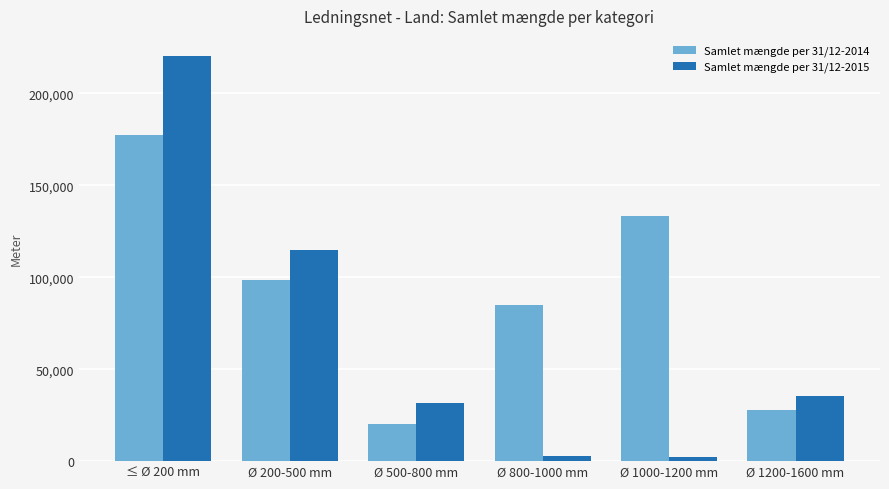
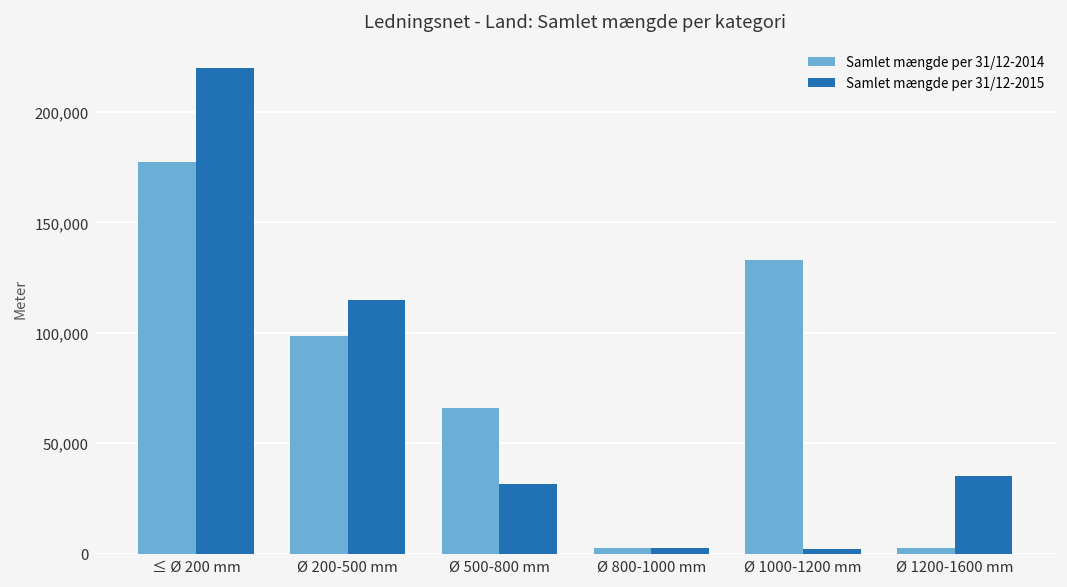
  {
    "Samlet mængde per 31/12-2014": {
      "≤ Ø 200 mm": "177,000",
      "Ø 200-500 mm": "98,000",
-     "Ø 500-800 mm": "20,000",
-     "Ø 800-1000 mm": "85,000",
+     "Ø 500-800 mm": "66,000",
+     "Ø 800-1000 mm": "2,000",
      "Ø 1000-1200 mm": "133,000",
-     "Ø 1200-1600 mm": "28,000"
+     "Ø 1200-1600 mm": "2,000"
    },
    "Samlet mængde per 31/12-2015": {
      "≤ Ø 200 mm": "220,000",
      "Ø 200-500 mm": "115,000",
      "Ø 500-800 mm": "32,000",
      "Ø 800-1000 mm": "3,000",
      "Ø 1000-1200 mm": "2,000",
      "Ø 1200-1600 mm": "35,000"
    }
  }
